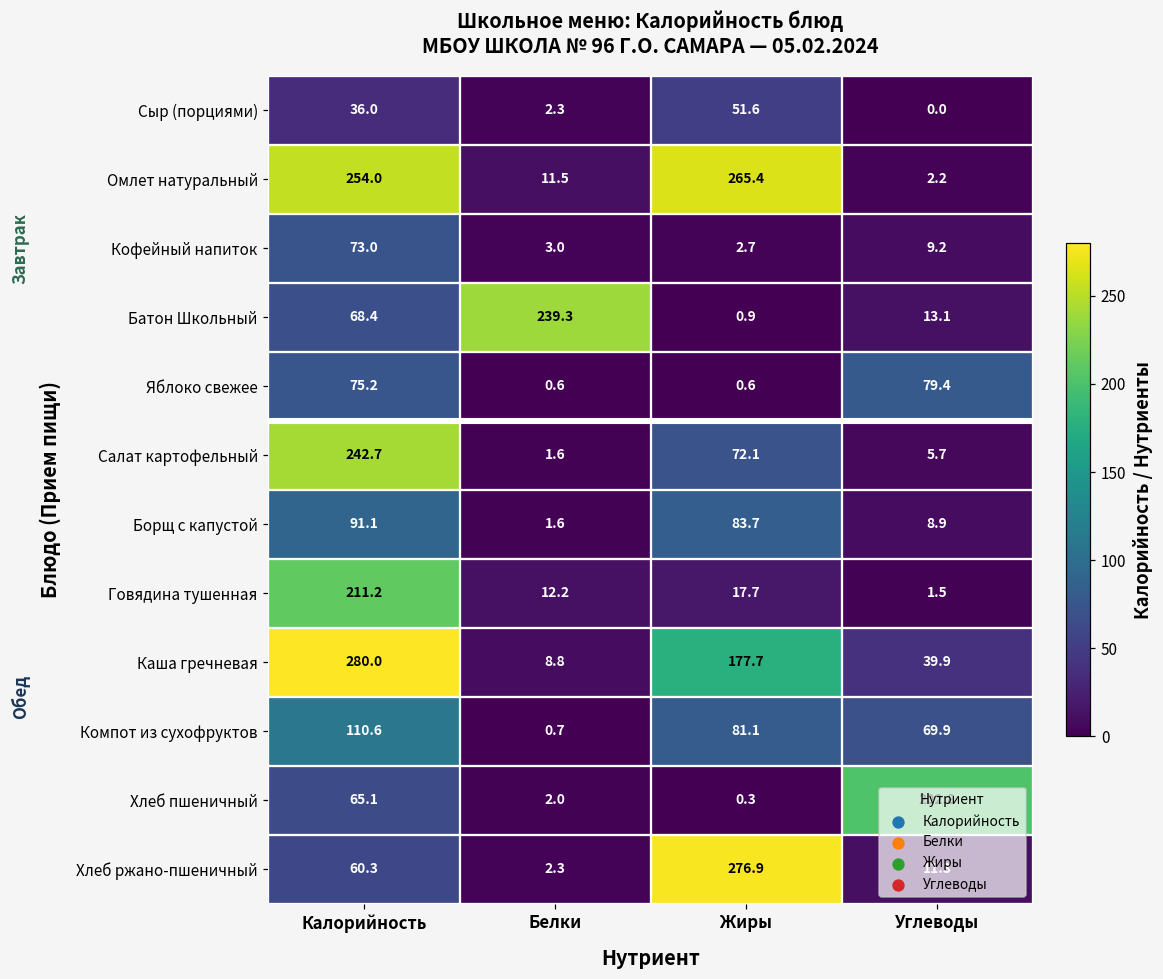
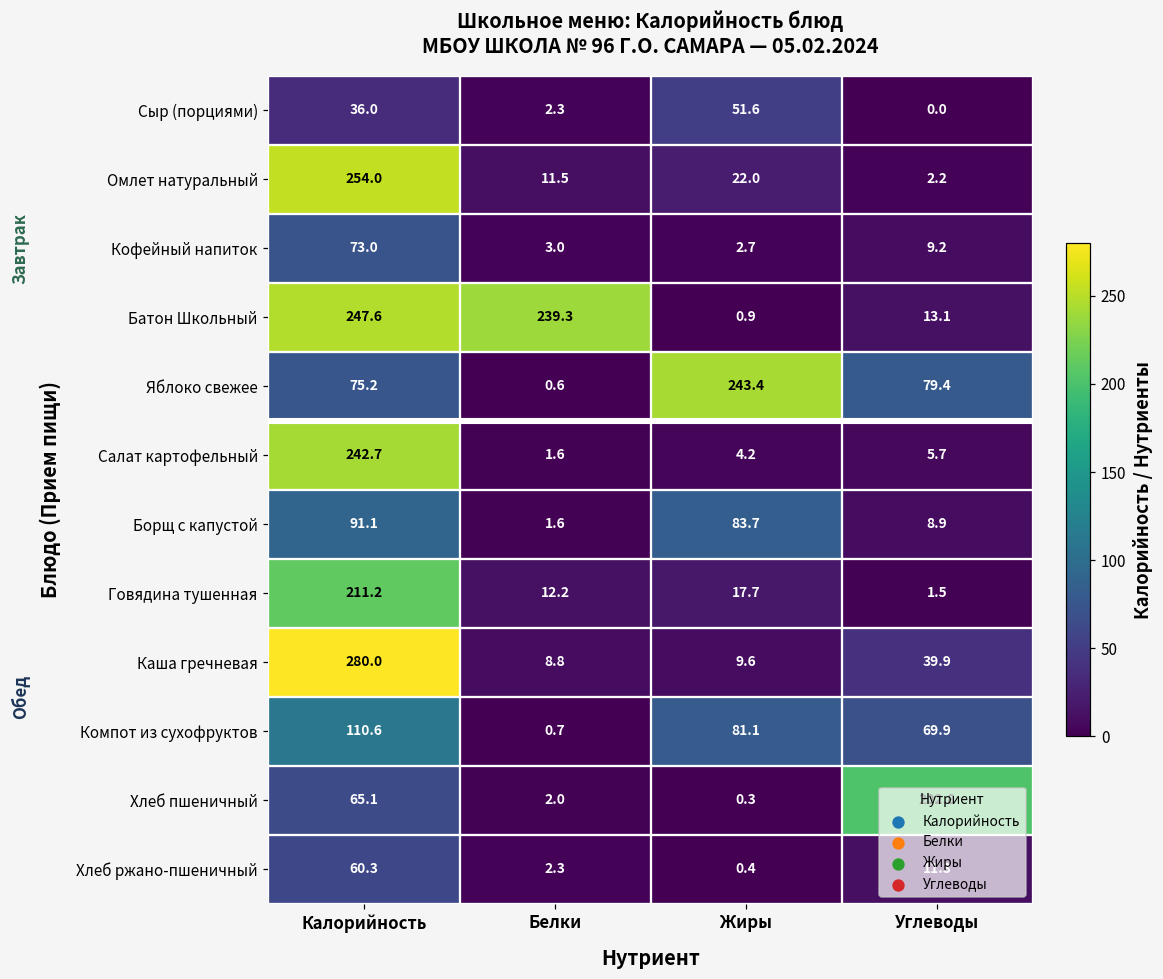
  {
    "Сыр (порциями)": {
      "Калорийность": 36.0,
      "Белки": 2.3,
      "Жиры": 51.6,
      "Углеводы": 0.0
    },
    "Омлет натуральный": {
      "Калорийность": 254.0,
      "Белки": 11.5,
-     "Жиры": 265.4,
+     "Жиры": 22.0,
      "Углеводы": 2.2
    },
    "Кофейный напиток": {
      "Калорийность": 73.0,
      "Белки": 3.0,
      "Жиры": 2.7,
      "Углеводы": 9.2
    },
    "Батон Школьный": {
-     "Калорийность": 68.4,
+     "Калорийность": 247.6,
      "Белки": 239.3,
      "Жиры": 0.9,
      "Углеводы": 13.1
    },
    "Яблоко свежее": {
      "Калорийность": 75.2,
      "Белки": 0.6,
-     "Жиры": 0.6,
+     "Жиры": 243.4,
      "Углеводы": 79.4
    },
    "Салат картофельный": {
      "Калорийность": 242.7,
      "Белки": 1.6,
-     "Жиры": 72.1,
+     "Жиры": 4.2,
      "Углеводы": 5.7
    },
    "Борщ с капустой": {
      "Калорийность": 91.1,
      "Белки": 1.6,
      "Жиры": 83.7,
      "Углеводы": 8.9
    },
    "Говядина тушенная": {
      "Калорийность": 211.2,
      "Белки": 12.2,
      "Жиры": 17.7,
      "Углеводы": 1.5
    },
    "Каша гречневая": {
      "Калорийность": 280.0,
      "Белки": 8.8,
-     "Жиры": 177.7,
+     "Жиры": 9.6,
      "Углеводы": 39.9
    },
    "Компот из сухофруктов": {
      "Калорийность": 110.6,
      "Белки": 0.7,
      "Жиры": 81.1,
      "Углеводы": 69.9
    },
    "Хлеб пшеничный": {
      "Калорийность": 65.1,
      "Белки": 2.0,
      "Жиры": 0.3
    },
    "Хлеб ржано-пшеничный": {
      "Калорийность": 60.3,
      "Белки": 2.3,
-     "Жиры": 276.9
+     "Жиры": 0.4
    }
  }
